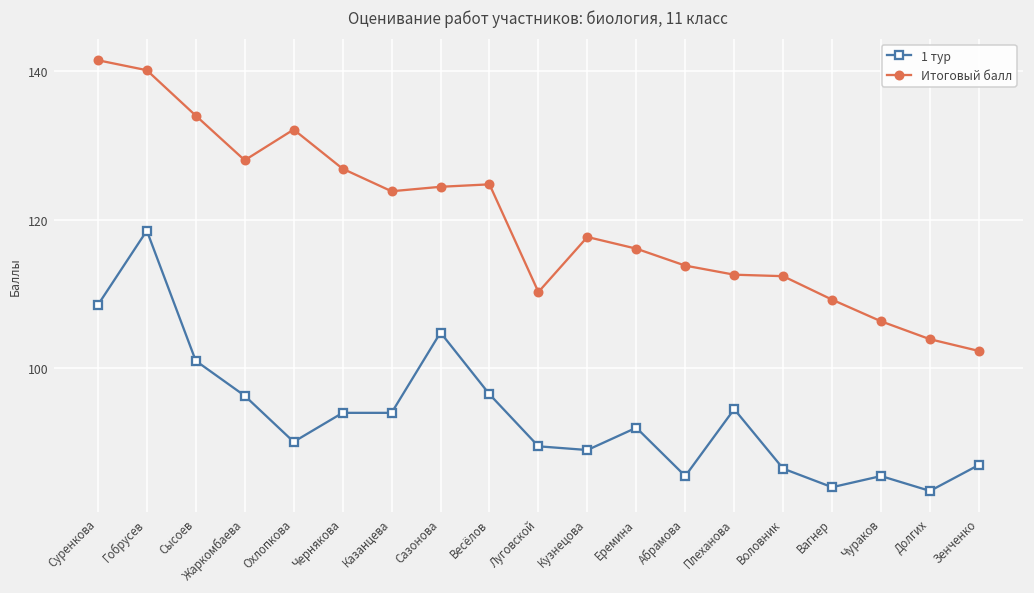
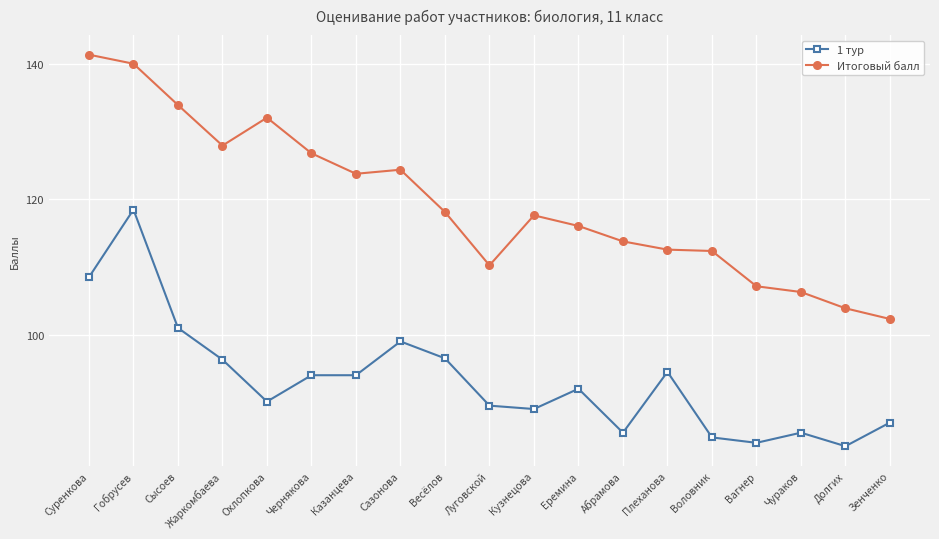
  {
    "1 тур": {
      "Суренкова": 109,
      "Гобрусев": 119,
      "Сысоев": 101,
      "Жаркомбаева": 96,
      "Охлопкова": 90,
      "Чернякова": 94,
      "Казанцева": 94,
-     "Сазонова": 105,
+     "Сазонова": 99,
      "Весёлов": 97,
      "Луговской": 90,
      "Кузнецова": 89,
      "Еремина": 92,
      "Абрамова": 86,
      "Плеханова": 95,
-     "Воловник": 87,
+     "Воловник": 85,
      "Вагнер": 84,
      "Чураков": 86,
      "Долгих": 84,
      "Зенченко": 87
    },
    "Итоговый балл": {
      "Суренкова": 141,
      "Гобрусев": 140,
      "Сысоев": 134,
      "Жаркомбаева": 128,
      "Охлопкова": 132,
      "Чернякова": 127,
      "Казанцева": 124,
      "Сазонова": 124,
-     "Весёлов": 125,
+     "Весёлов": 118,
      "Луговской": 110,
      "Кузнецова": 118,
      "Еремина": 116,
      "Абрамова": 114,
      "Плеханова": 113,
      "Воловник": 112,
-     "Вагнер": 109,
+     "Вагнер": 107,
      "Чураков": 106,
      "Долгих": 104,
      "Зенченко": 102
    }
  }
